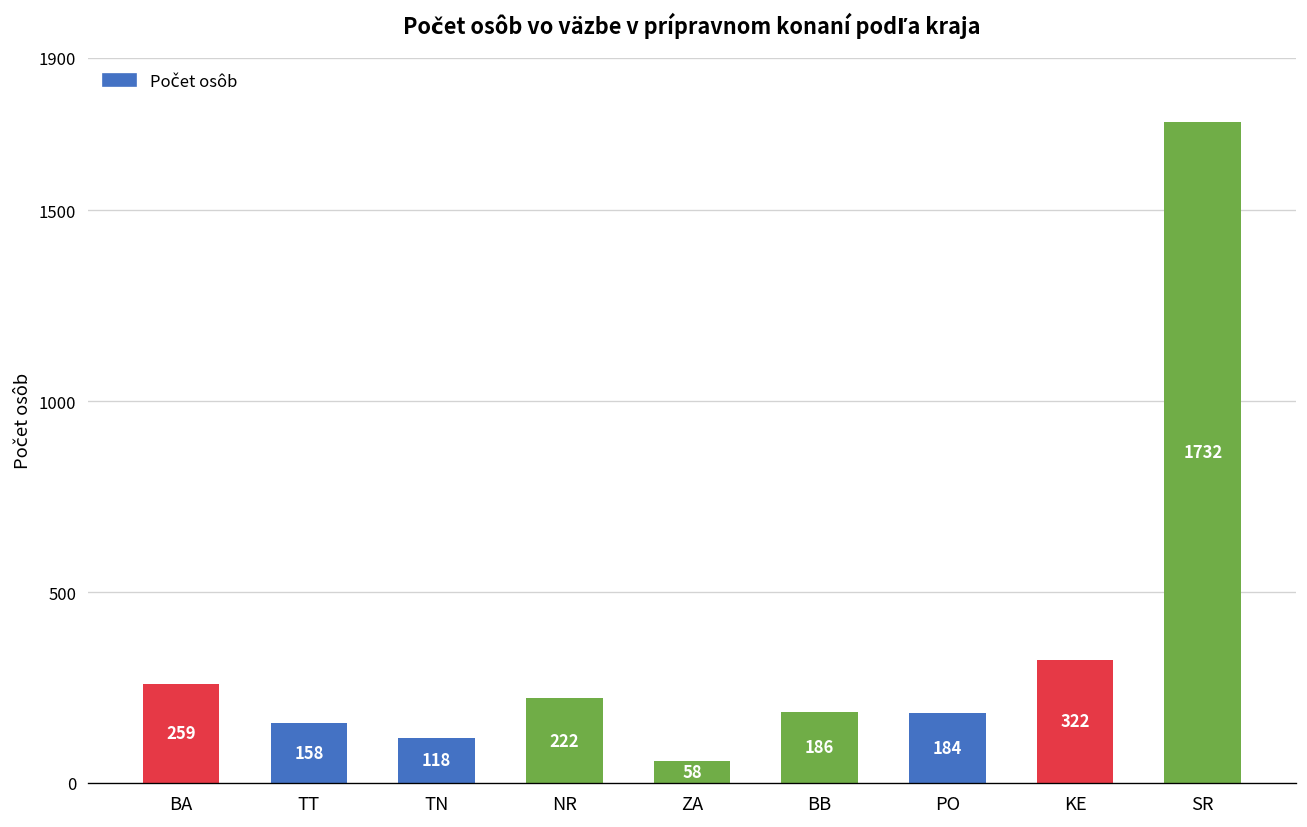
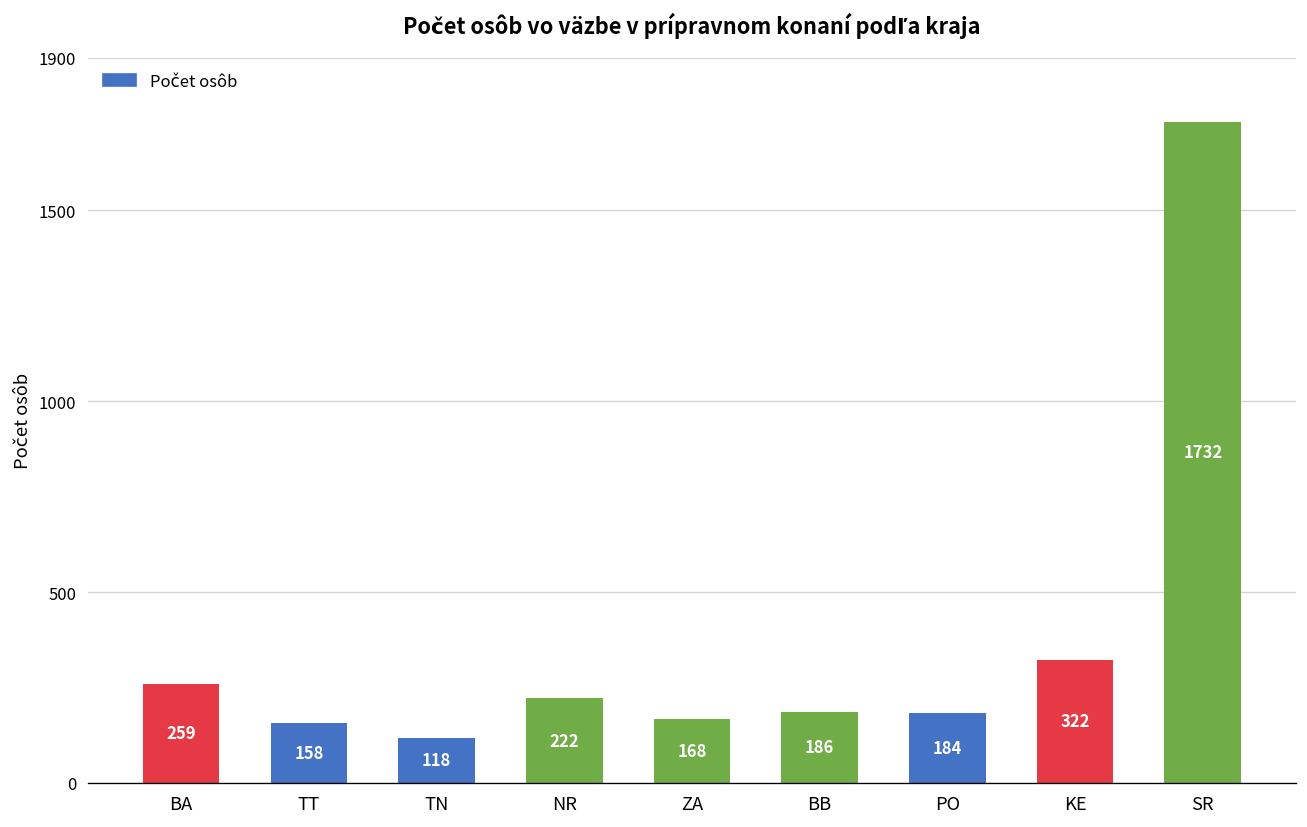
  {
    "BA": 259,
    "TT": 158,
    "TN": 118,
    "NR": 222,
-   "ZA": 58,
+   "ZA": 168,
    "BB": 186,
    "PO": 184,
    "KE": 322,
    "SR": 1732
  }
